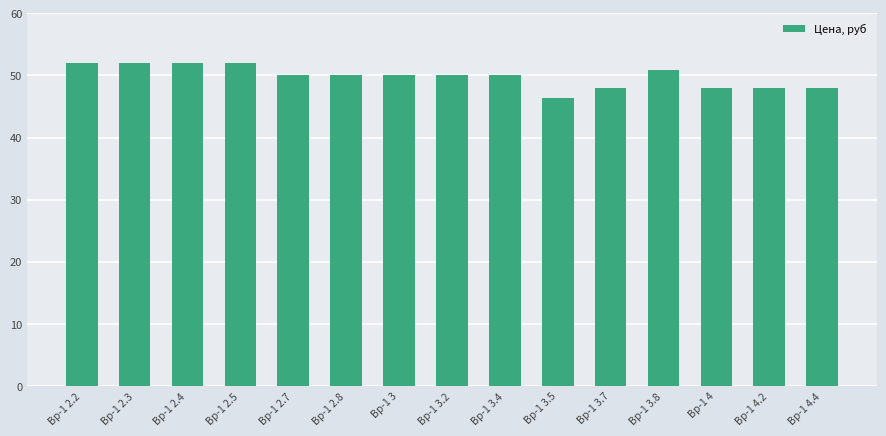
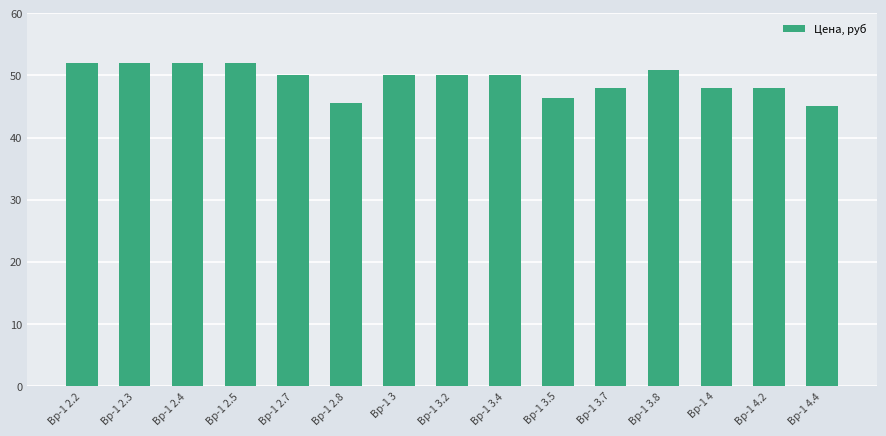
  {
    "Вр-1 2.2": 52,
    "Вр-1 2.3": 52,
    "Вр-1 2.4": 52,
    "Вр-1 2.5": 52,
    "Вр-1 2.7": 50,
-   "Вр-1 2.8": 50,
+   "Вр-1 2.8": 46,
    "Вр-1 3": 50,
    "Вр-1 3.2": 50,
    "Вр-1 3.4": 50,
    "Вр-1 3.5": 46,
    "Вр-1 3.7": 48,
    "Вр-1 3.8": 51,
    "Вр-1 4": 48,
    "Вр-1 4.2": 48,
-   "Вр-1 4.4": 48
+   "Вр-1 4.4": 45
  }
